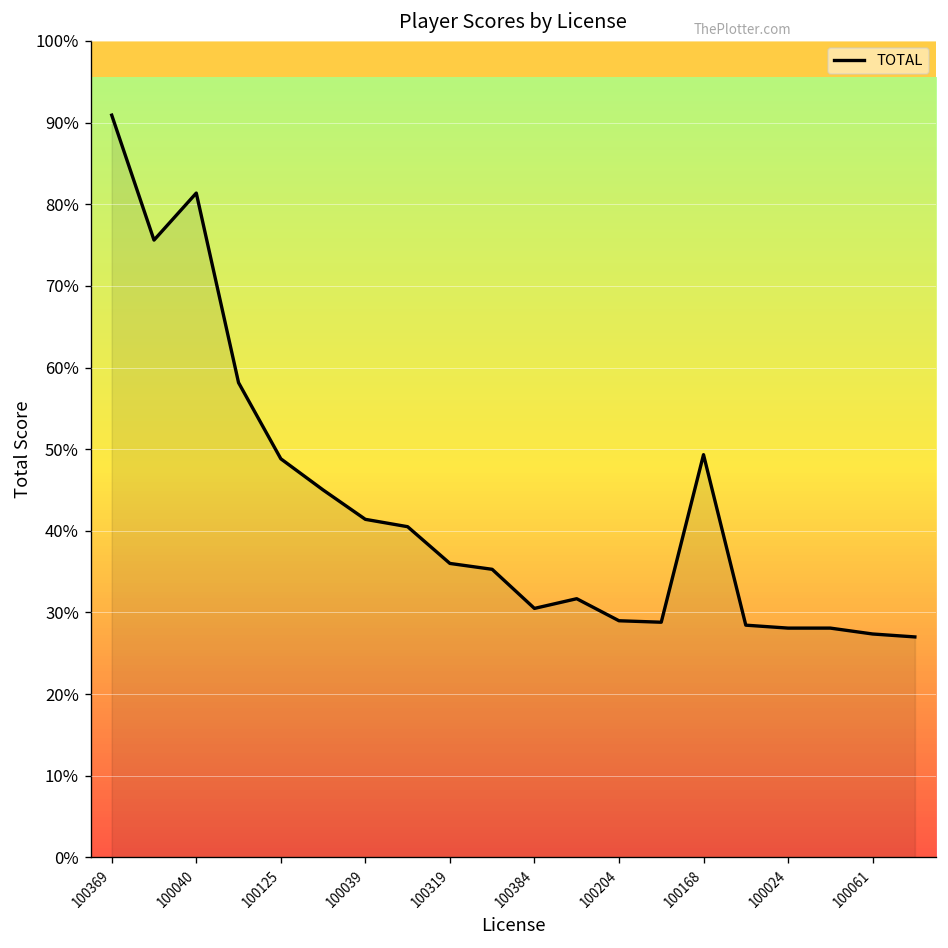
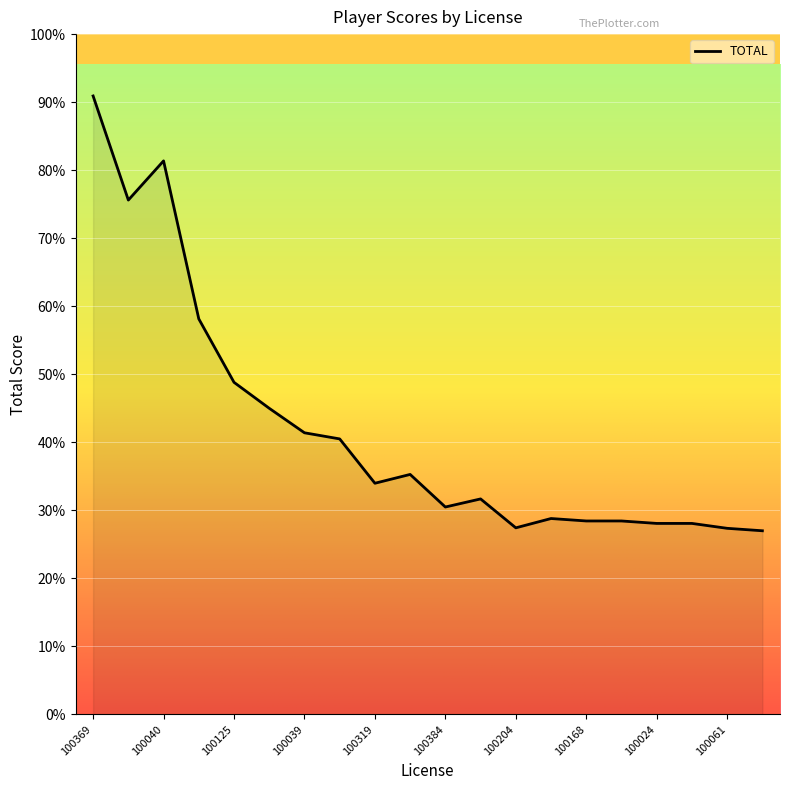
  {
    "100369": "91%",
    "100040": "81%",
    "100125": "49%",
    "100039": "41%",
-   "100319": "36%",
+   "100319": "34%",
    "100384": "30%",
-   "100204": "29%",
-   "100168": "49%",
+   "100204": "27%",
+   "100168": "28%",
    "100024": "28%",
    "100061": "27%"
  }
